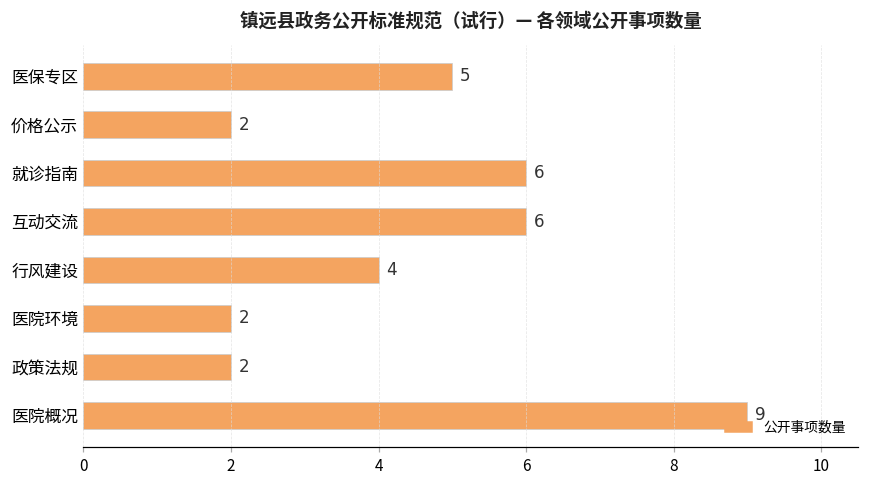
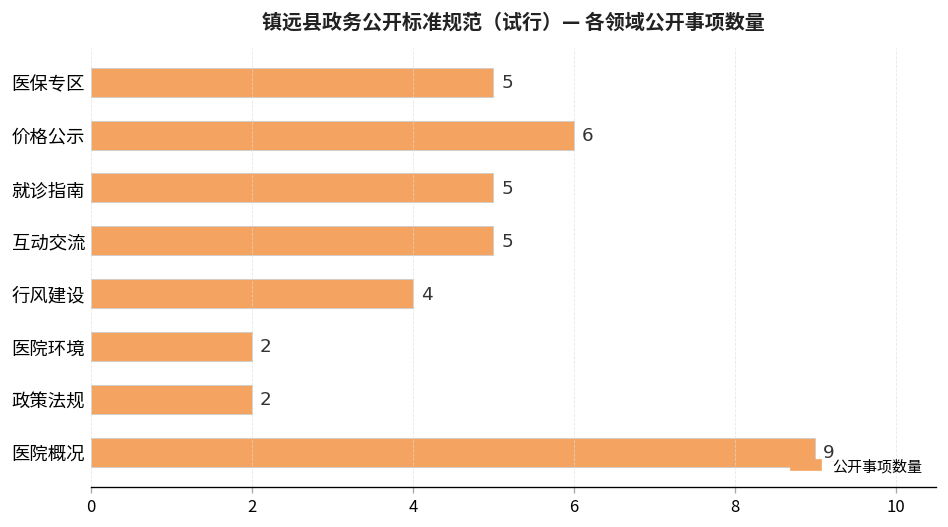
  {
    "医保专区": 5,
-   "价格公示": 2,
-   "就诊指南": 6,
-   "互动交流": 6,
+   "价格公示": 6,
+   "就诊指南": 5,
+   "互动交流": 5,
    "行风建设": 4,
    "医院环境": 2,
    "政策法规": 2,
    "医院概况": 9
  }
